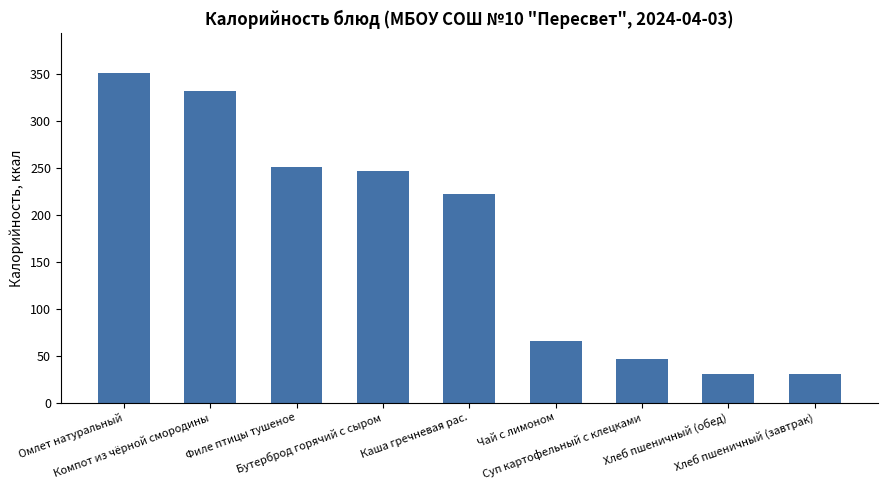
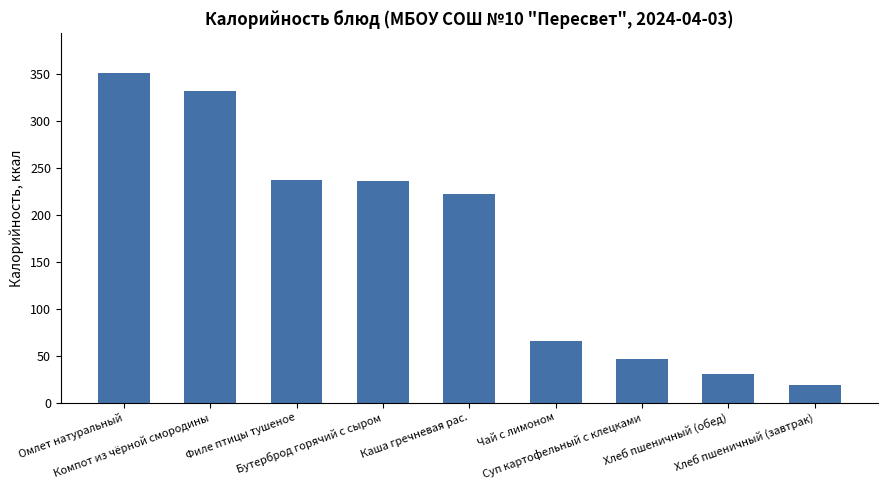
  {
    "Омлет натуральный": 350,
    "Компот из чёрной смородины": 330,
-   "Филе птицы тушеное": 250,
-   "Бутерброд горячий с сыром": 250,
+   "Филе птицы тушеное": 240,
+   "Бутерброд горячий с сыром": 240,
    "Каша гречневая рас.": 220,
    "Чай с лимоном": 70,
    "Суп картофельный с клецками": 50,
    "Хлеб пшеничный (обед)": 30,
-   "Хлеб пшеничный (завтрак)": 30
+   "Хлеб пшеничный (завтрак)": 20
  }
